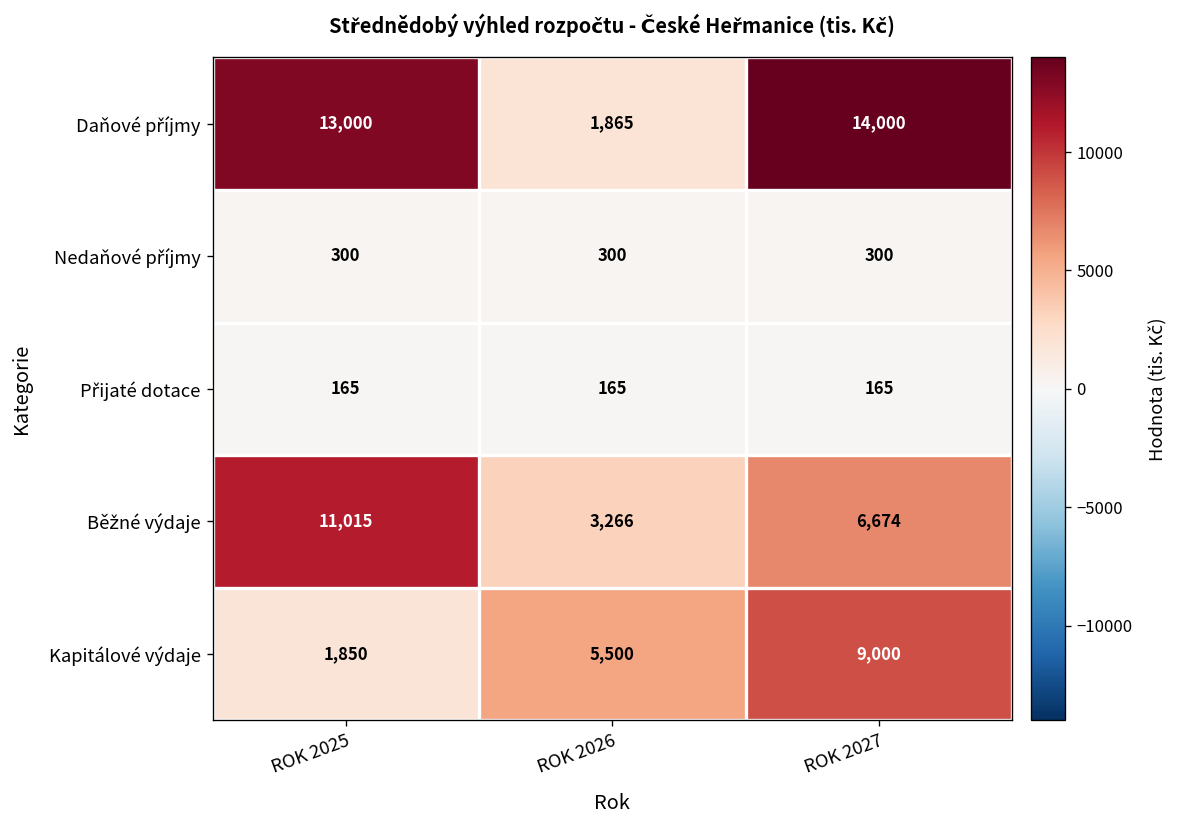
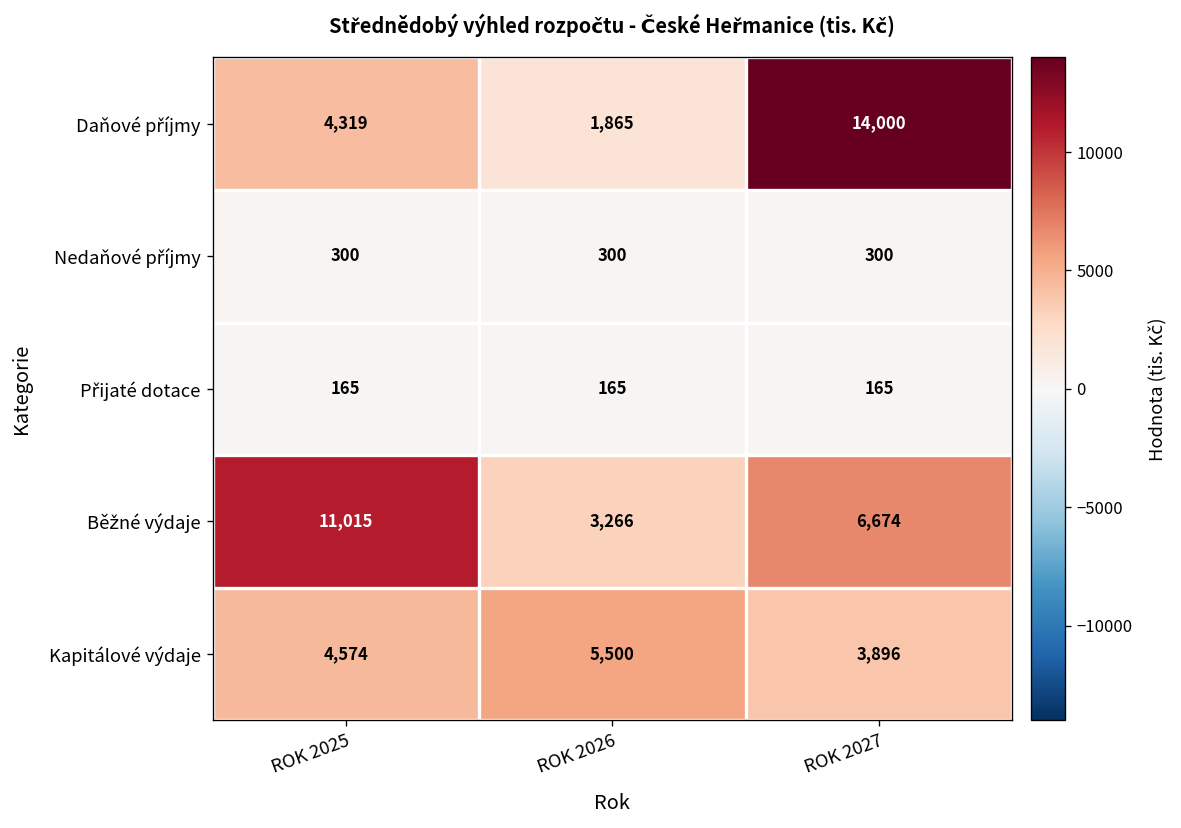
  {
    "Daňové příjmy": {
-     "ROK 2025": "13,000",
+     "ROK 2025": "4,319",
      "ROK 2026": "1,865",
      "ROK 2027": "14,000"
    },
    "Nedaňové příjmy": {
      "ROK 2025": "300",
      "ROK 2026": "300",
      "ROK 2027": "300"
    },
    "Přijaté dotace": {
      "ROK 2025": "165",
      "ROK 2026": "165",
      "ROK 2027": "165"
    },
    "Běžné výdaje": {
      "ROK 2025": "11,015",
      "ROK 2026": "3,266",
      "ROK 2027": "6,674"
    },
    "Kapitálové výdaje": {
-     "ROK 2025": "1,850",
+     "ROK 2025": "4,574",
      "ROK 2026": "5,500",
-     "ROK 2027": "9,000"
+     "ROK 2027": "3,896"
    }
  }
